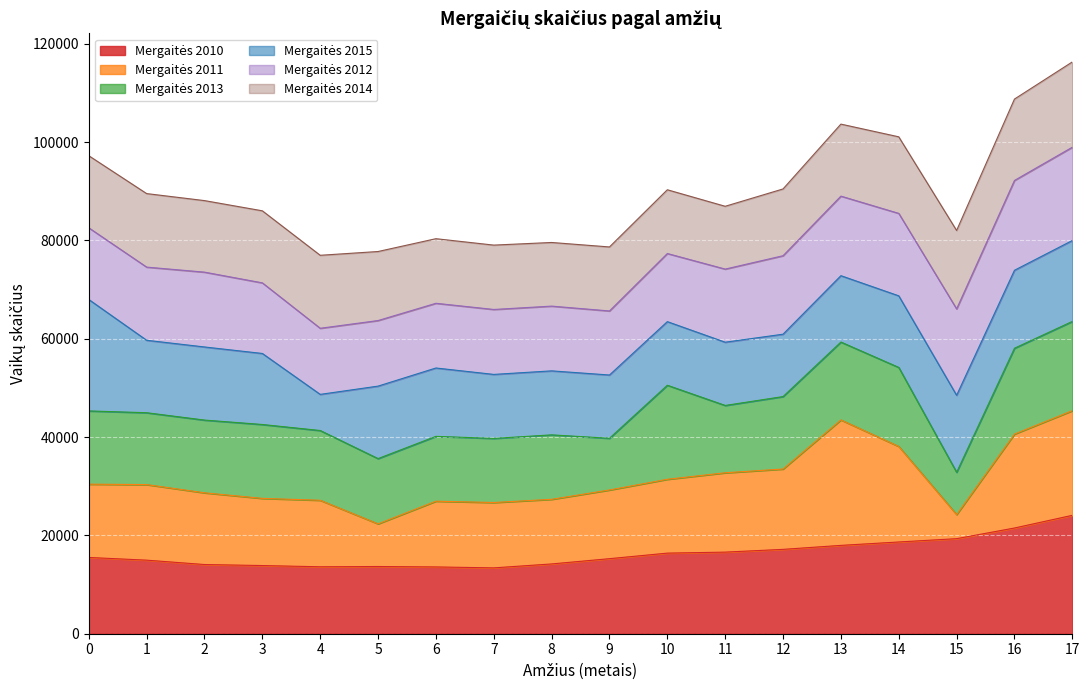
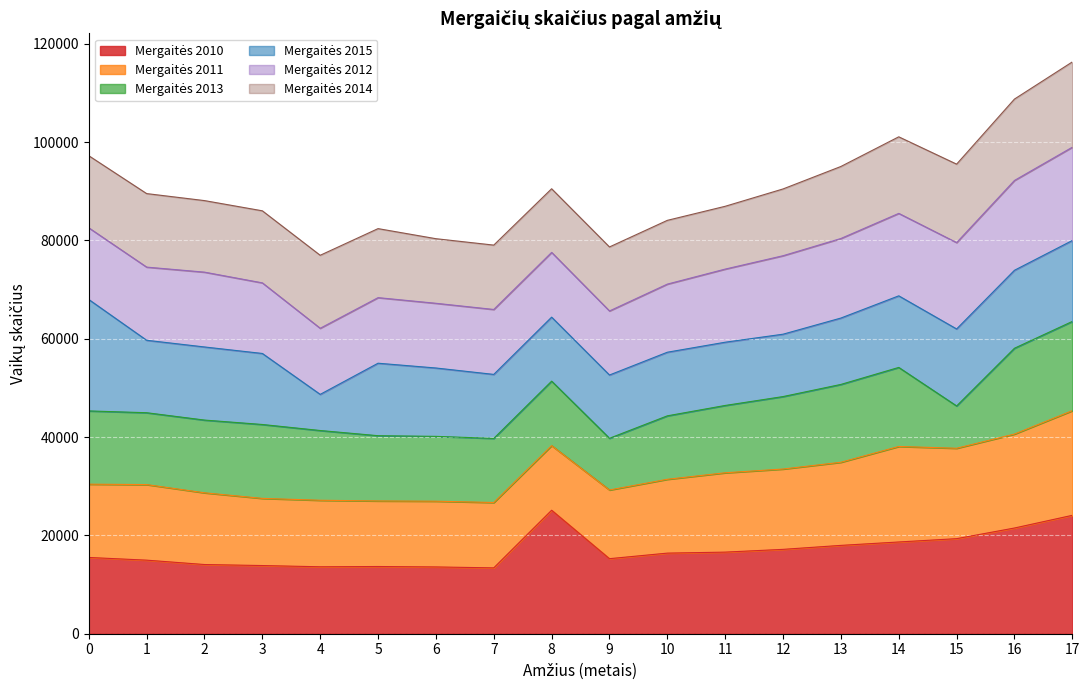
  {
    "Mergaitės 2010": {
      "0": 16000,
      "1": 15000,
      "2": 14000,
      "3": 14000,
      "4": 14000,
      "5": 14000,
      "6": 14000,
      "7": 13000,
-     "8": 14000,
+     "8": 25000,
      "9": 15000,
      "10": 16000,
      "11": 17000,
      "12": 17000,
      "13": 18000,
      "14": 19000,
      "15": 19000,
      "16": 22000,
      "17": 24000
    },
    "Mergaitės 2011": {
      "0": 15000,
      "1": 15000,
      "2": 15000,
      "3": 14000,
      "4": 14000,
-     "5": 9000,
+     "5": 13000,
      "6": 13000,
      "7": 13000,
      "8": 13000,
      "9": 14000,
      "10": 15000,
      "11": 16000,
      "12": 16000,
-     "13": 26000,
+     "13": 17000,
      "14": 19000,
-     "15": 5000,
+     "15": 18000,
      "16": 19000,
      "17": 21000
    },
    "Mergaitės 2013": {
      "0": 15000,
      "1": 15000,
      "2": 15000,
      "3": 15000,
      "4": 14000,
      "5": 13000,
      "6": 13000,
      "7": 13000,
      "8": 13000,
      "9": 11000,
-     "10": 19000,
+     "10": 13000,
      "11": 14000,
      "12": 15000,
      "13": 16000,
      "14": 16000,
      "15": 9000,
      "16": 17000,
      "17": 18000
    },
    "Mergaitės 2015": {
      "0": 23000,
      "1": 15000,
      "2": 15000,
      "3": 14000,
      "4": 7000,
      "5": 15000,
      "6": 14000,
      "7": 13000,
      "8": 13000,
      "9": 13000,
      "10": 13000,
      "11": 13000,
      "12": 13000,
      "13": 14000,
      "14": 15000,
      "15": 16000,
      "16": 16000,
      "17": 16000
    }
  }
